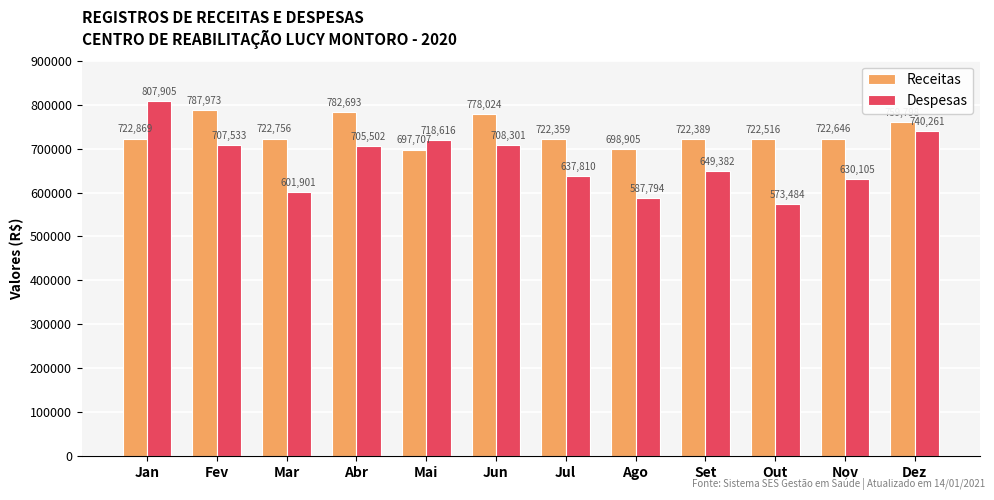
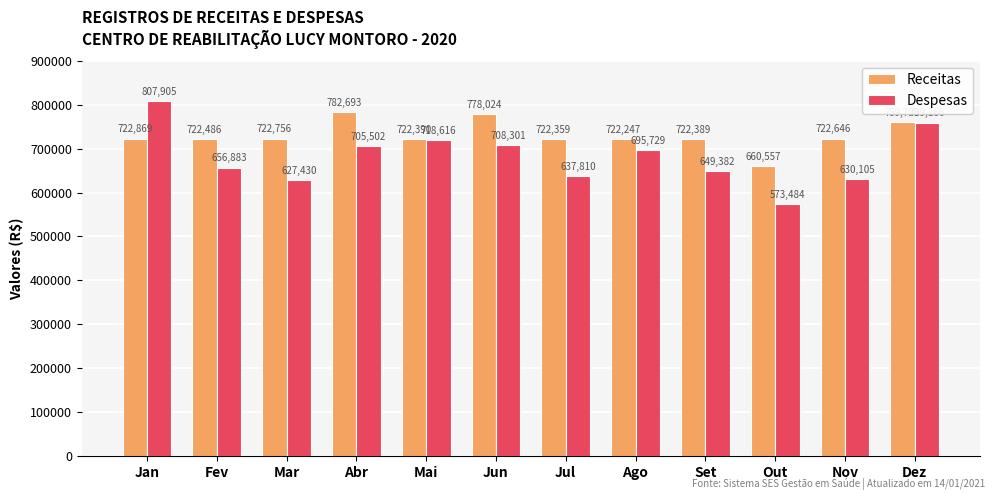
  {
    "Receitas": {
      "Jan": "722,869",
-     "Fev": "787,973",
+     "Fev": "722,486",
      "Mar": "722,756",
      "Abr": "782,693",
-     "Mai": "697,707",
+     "Mai": "722,390",
      "Jun": "778,024",
      "Jul": "722,359",
-     "Ago": "698,905",
+     "Ago": "722,247",
      "Set": "722,389",
-     "Out": "722,516",
+     "Out": "660,557",
      "Nov": "722,646"
    },
    "Despesas": {
      "Jan": "807,905",
-     "Fev": "707,533",
-     "Mar": "601,901",
+     "Fev": "656,883",
+     "Mar": "627,430",
      "Abr": "705,502",
      "Mai": "718,616",
      "Jun": "708,301",
      "Jul": "637,810",
-     "Ago": "587,794",
+     "Ago": "695,729",
      "Set": "649,382",
      "Out": "573,484",
      "Nov": "630,105",
-     "Dez": "740000"
+     "Dez": "760000"
    }
  }
